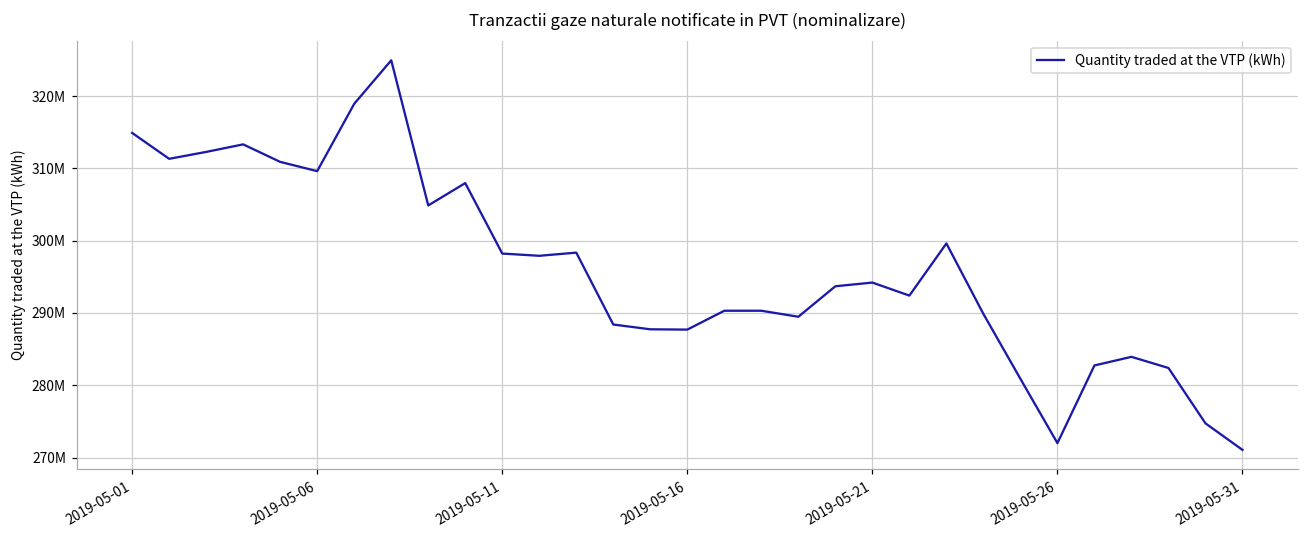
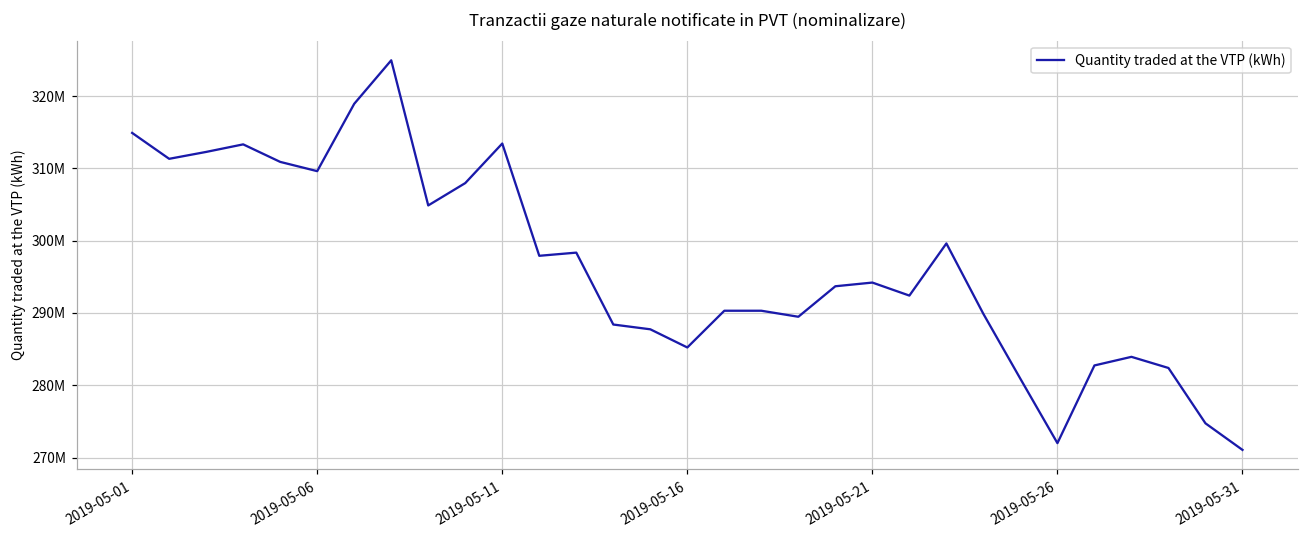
  {
    "2019-05-01": 315000000,
    "2019-05-06": 310000000,
-   "2019-05-11": 298000000,
-   "2019-05-16": 288000000,
+   "2019-05-11": 313000000,
+   "2019-05-16": 285000000,
    "2019-05-21": 294000000,
    "2019-05-26": 272000000,
    "2019-05-31": 271000000
  }
